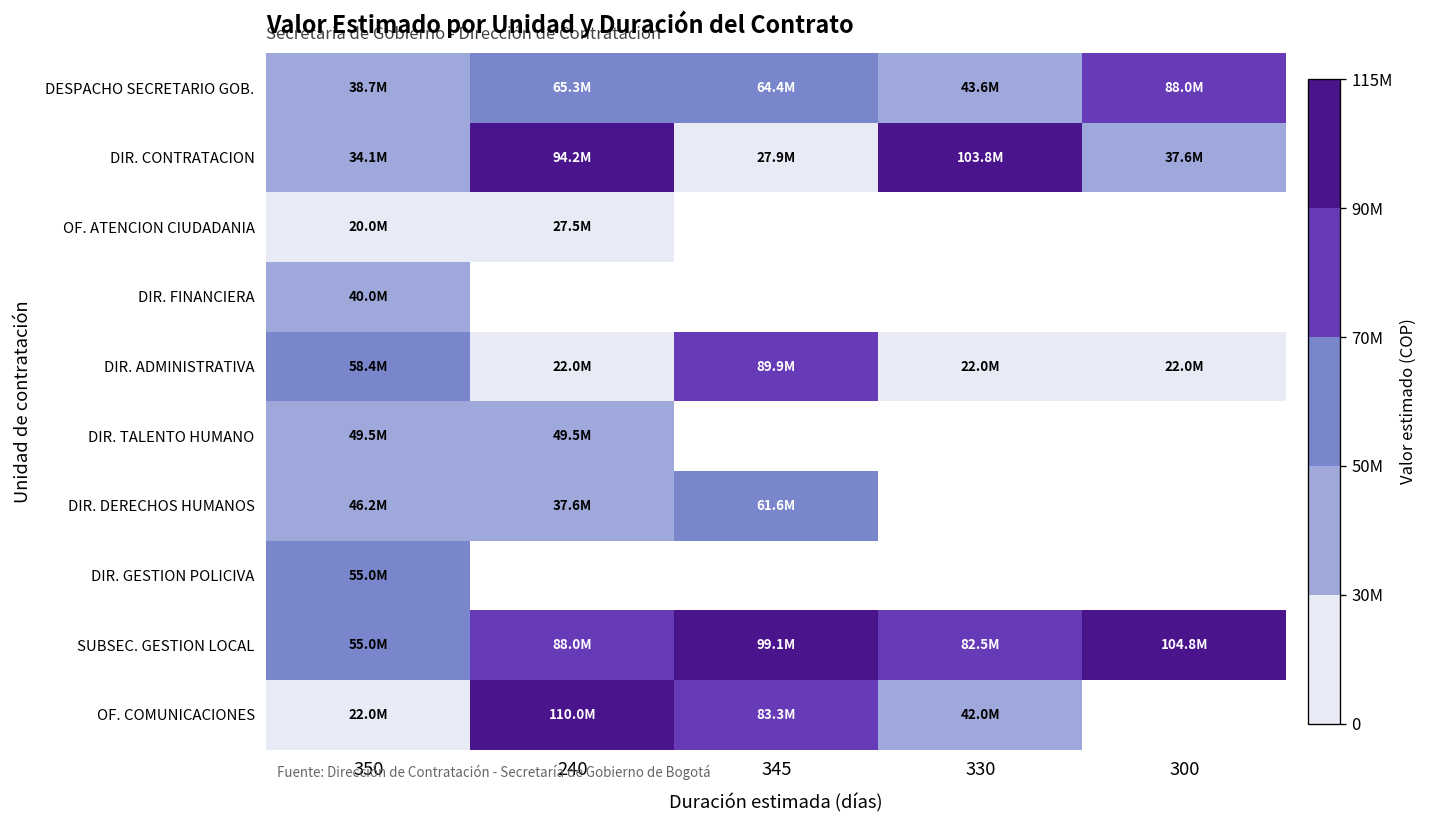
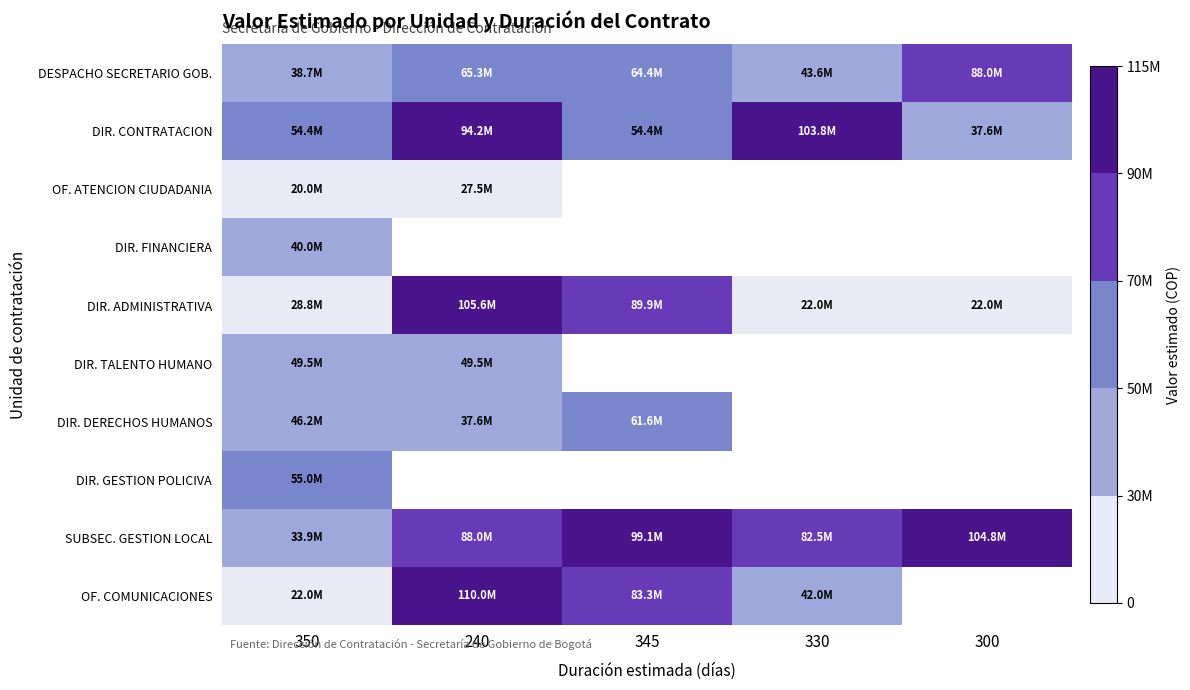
  {
    "DESPACHO SECRETARIO GOB.": {
      "350": "38.7M",
      "240": "65.3M",
      "345": "64.4M",
      "330": "43.6M",
      "300": "88.0M"
    },
    "DIR. CONTRATACION": {
-     "350": "34.1M",
+     "350": "54.4M",
      "240": "94.2M",
-     "345": "27.9M",
+     "345": "54.4M",
      "330": "103.8M",
      "300": "37.6M"
    },
    "OF. ATENCION CIUDADANIA": {
      "350": "20.0M",
      "240": "27.5M"
    },
    "DIR. FINANCIERA": {
      "350": "40.0M"
    },
    "DIR. ADMINISTRATIVA": {
-     "350": "58.4M",
-     "240": "22.0M",
+     "350": "28.8M",
+     "240": "105.6M",
      "345": "89.9M",
      "330": "22.0M",
      "300": "22.0M"
    },
    "DIR. TALENTO HUMANO": {
      "350": "49.5M",
      "240": "49.5M"
    },
    "DIR. DERECHOS HUMANOS": {
      "350": "46.2M",
      "240": "37.6M",
      "345": "61.6M"
    },
    "DIR. GESTION POLICIVA": {
      "350": "55.0M"
    },
    "SUBSEC. GESTION LOCAL": {
-     "350": "55.0M",
+     "350": "33.9M",
      "240": "88.0M",
      "345": "99.1M",
      "330": "82.5M",
      "300": "104.8M"
    },
    "OF. COMUNICACIONES": {
      "350": "22.0M",
      "240": "110.0M",
      "345": "83.3M",
      "330": "42.0M"
    }
  }
